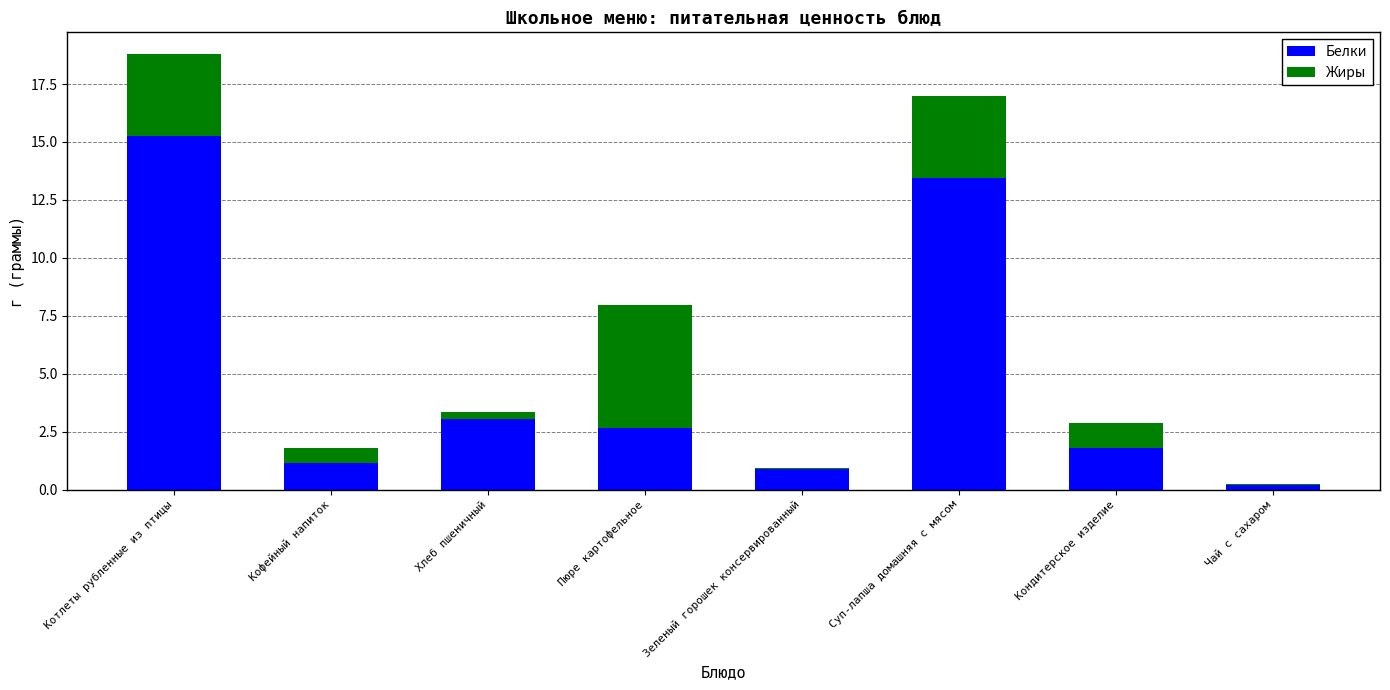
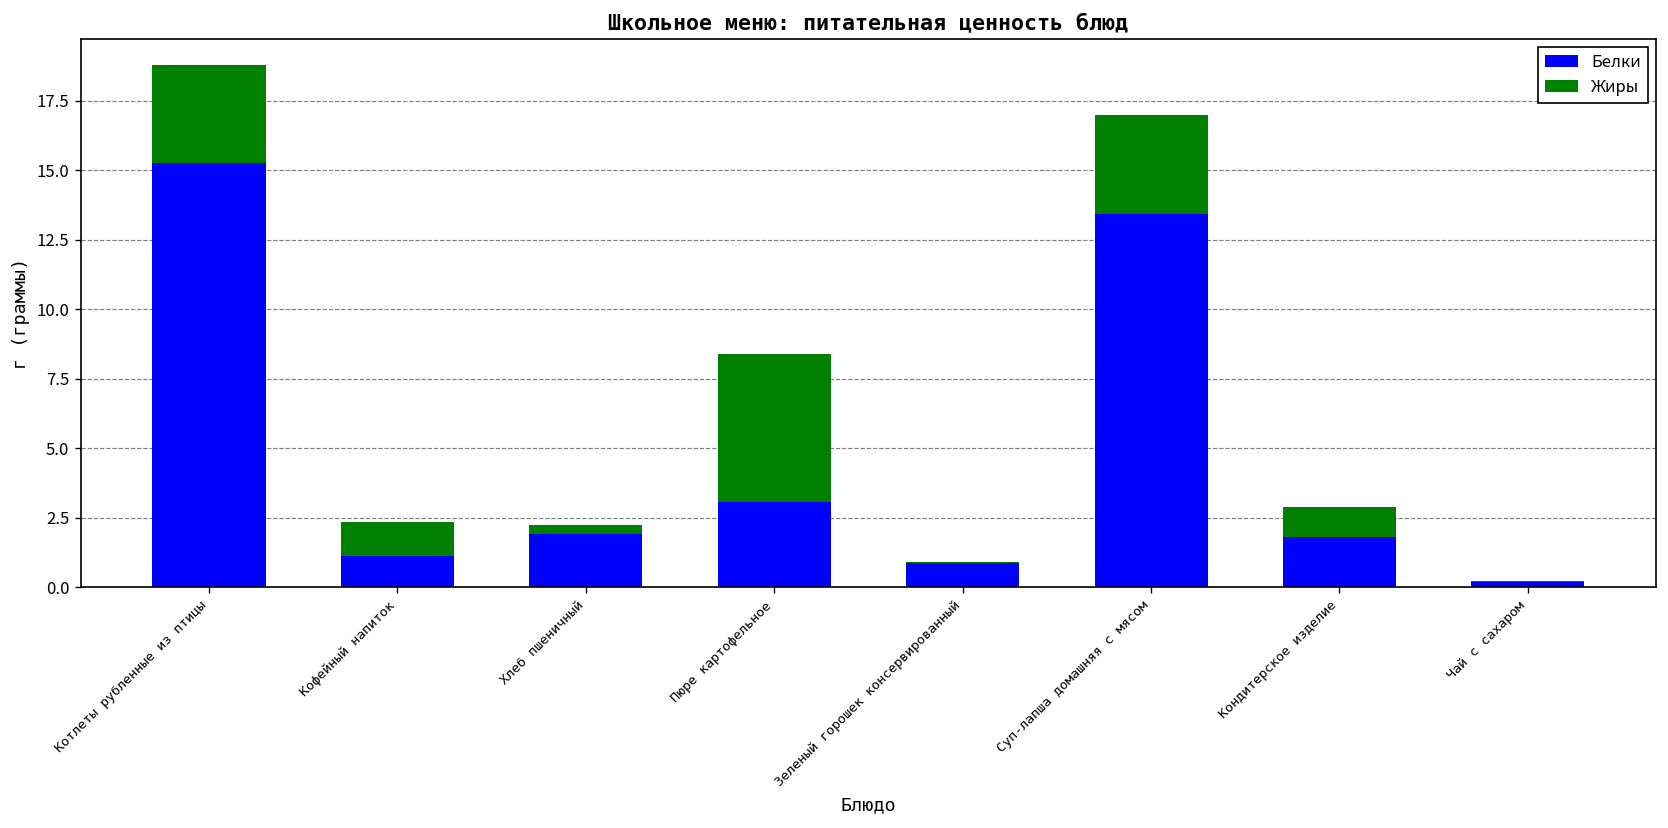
  {
    "Белки": {
      "Котлеты рубленные из птицы": 15.3,
      "Кофейный напиток": 1.1,
-     "Хлеб пшеничный": 3.0,
-     "Пюре картофельное": 2.7,
+     "Хлеб пшеничный": 1.9,
+     "Пюре картофельное": 3.1,
      "Зеленый горошек консервированный": 0.9,
      "Суп-лапша домашняя с мясом": 13.4,
      "Кондитерское изделие": 1.8,
      "Чай с сахаром": 0.2
    },
    "Жиры": {
      "Котлеты рубленные из птицы": 3.5,
-     "Кофейный напиток": 0.7,
+     "Кофейный напиток": 1.2,
      "Хлеб пшеничный": 0.3,
      "Пюре картофельное": 5.3,
      "Суп-лапша домашняя с мясом": 3.5,
      "Кондитерское изделие": 1.1
    }
  }
